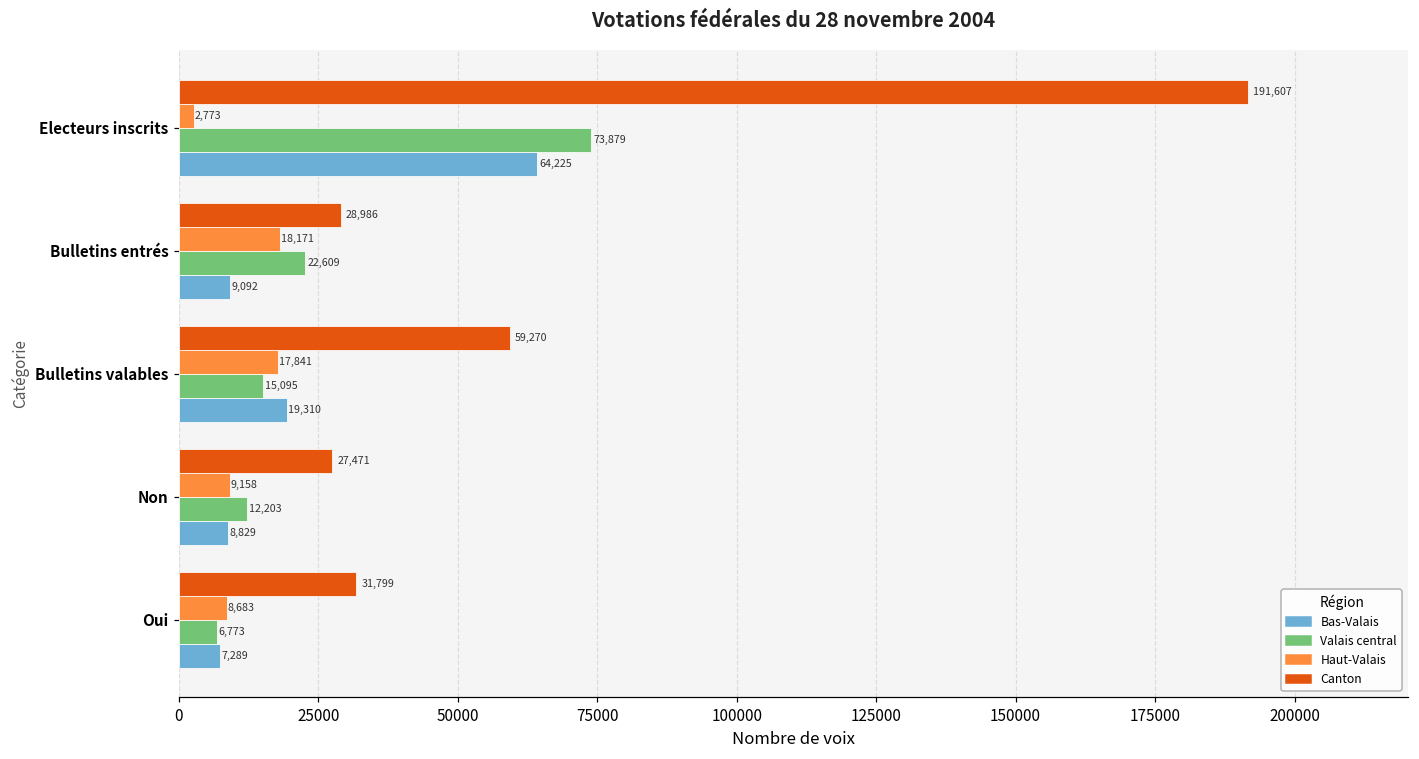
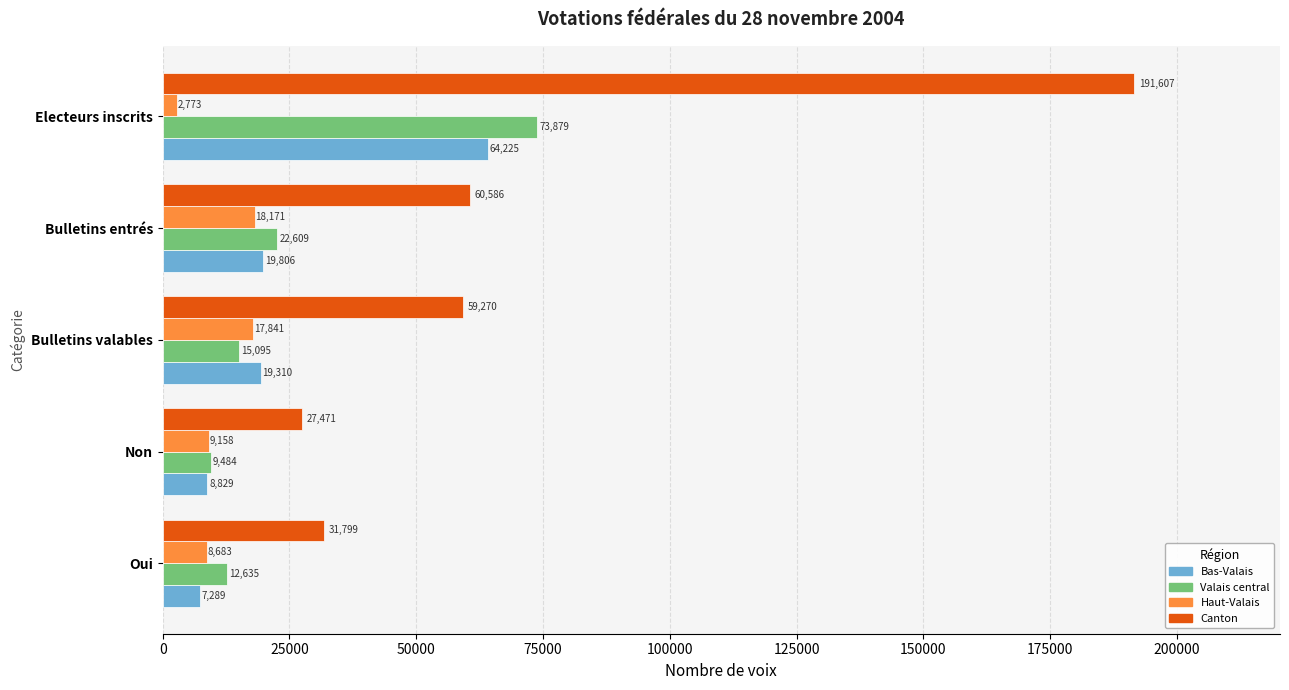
  {
    "Bas-Valais": {
      "Electeurs inscrits": "64,225",
-     "Bulletins entrés": "9,092",
+     "Bulletins entrés": "19,806",
      "Bulletins valables": "19,310",
      "Non": "8,829",
      "Oui": "7,289"
    },
    "Valais central": {
      "Electeurs inscrits": "73,879",
      "Bulletins entrés": "22,609",
      "Bulletins valables": "15,095",
-     "Non": "12,203",
-     "Oui": "6,773"
+     "Non": "9,484",
+     "Oui": "12,635"
    },
    "Haut-Valais": {
      "Electeurs inscrits": "2,773",
      "Bulletins entrés": "18,171",
      "Bulletins valables": "17,841",
      "Non": "9,158",
      "Oui": "8,683"
    },
    "Canton": {
      "Electeurs inscrits": "191,607",
-     "Bulletins entrés": "28,986",
+     "Bulletins entrés": "60,586",
      "Bulletins valables": "59,270",
      "Non": "27,471",
      "Oui": "31,799"
    }
  }
